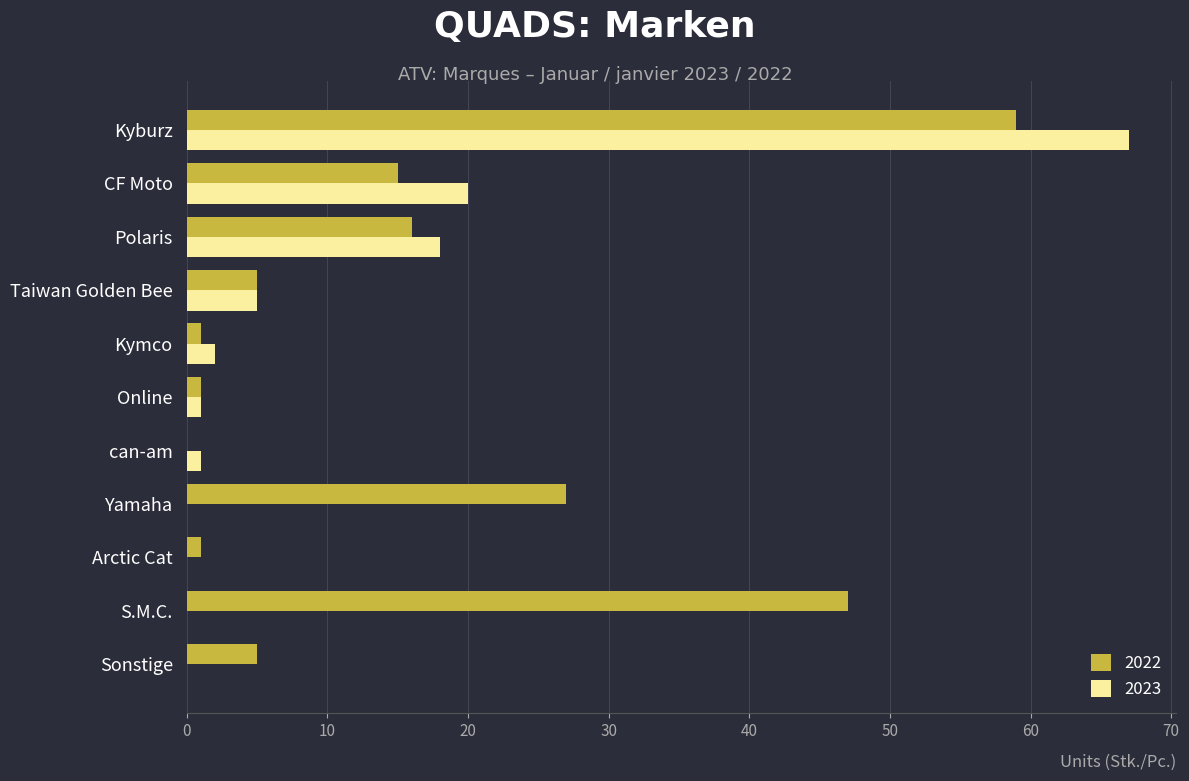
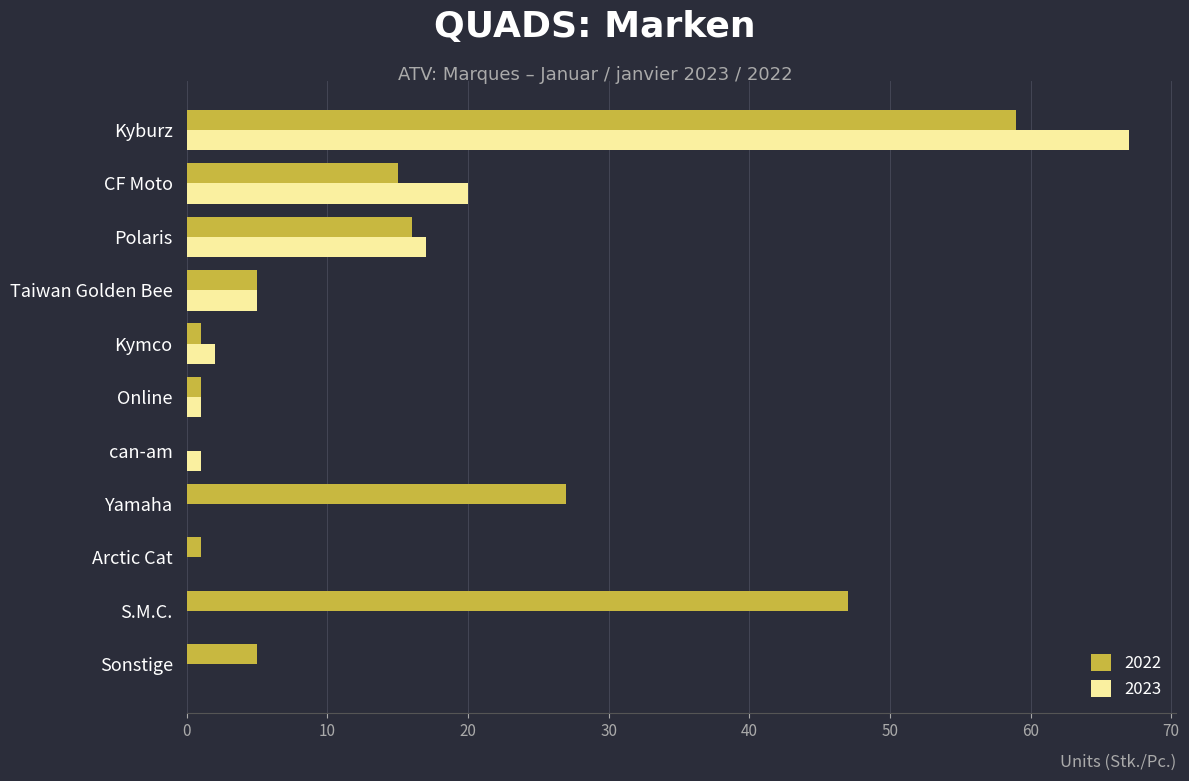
  {
    "2022": {
      "Kyburz": 59,
      "CF Moto": 15,
      "Polaris": 16,
      "Taiwan Golden Bee": 5,
      "Kymco": 1,
      "Online": 1,
      "can-am": 0,
      "Yamaha": 27,
      "Arctic Cat": 1,
      "S.M.C.": 47,
      "Sonstige": 5
    },
    "2023": {
      "Kyburz": 67,
      "CF Moto": 20,
-     "Polaris": 18,
+     "Polaris": 17,
      "Taiwan Golden Bee": 5,
      "Kymco": 2,
      "Online": 1,
      "can-am": 1,
      "Yamaha": 0,
      "Arctic Cat": 0,
      "S.M.C.": 0,
      "Sonstige": 0
    }
  }
